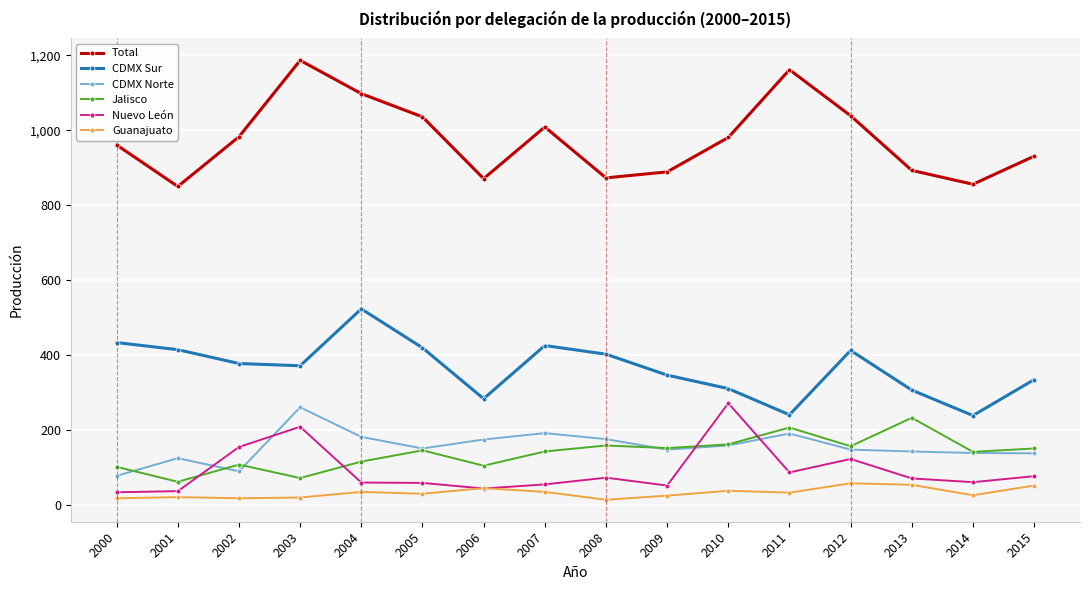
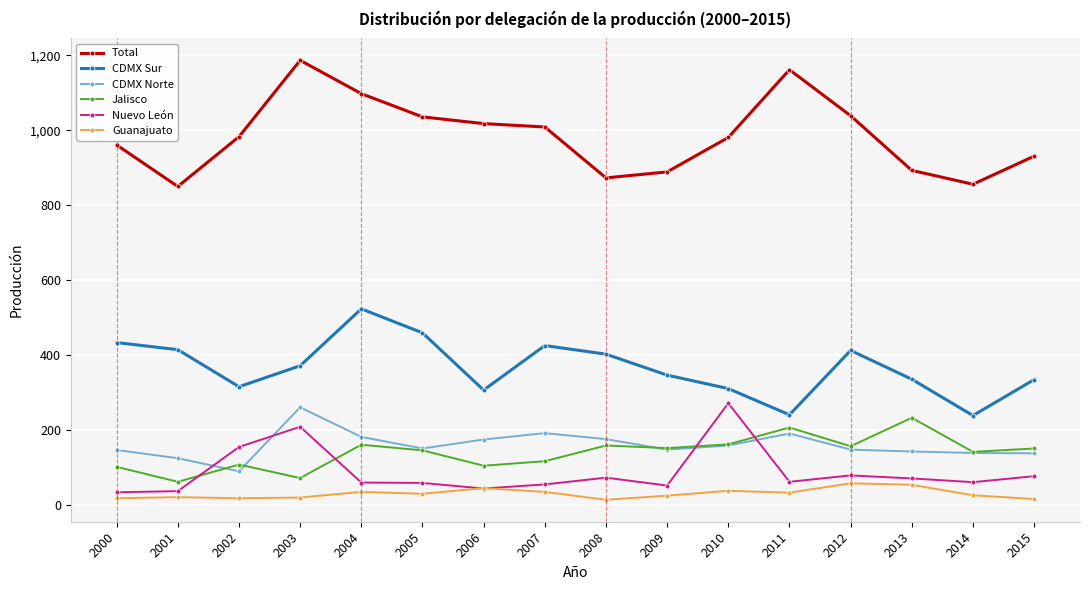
  {
    "Total": {
      "2000": "960",
      "2001": "850",
      "2002": "980",
      "2003": "1,190",
      "2004": "1,100",
      "2005": "1,040",
-     "2006": "870",
+     "2006": "1,020",
      "2007": "1,010",
      "2008": "870",
      "2009": "890",
      "2010": "980",
      "2011": "1,160",
      "2012": "1,040",
      "2013": "890",
      "2014": "860",
      "2015": "930"
    },
    "CDMX Sur": {
      "2000": "430",
      "2001": "410",
-     "2002": "380",
+     "2002": "320",
      "2003": "370",
      "2004": "520",
-     "2005": "420",
-     "2006": "280",
+     "2005": "460",
+     "2006": "310",
      "2007": "430",
      "2008": "400",
      "2009": "350",
      "2010": "310",
      "2011": "240",
      "2012": "410",
-     "2013": "310",
+     "2013": "340",
      "2014": "240",
      "2015": "330"
    },
    "CDMX Norte": {
-     "2000": "80",
+     "2000": "150",
      "2001": "120",
      "2002": "90",
      "2003": "260",
      "2004": "180",
      "2006": "170",
      "2007": "190",
      "2008": "180",
      "2011": "190",
      "2012": "150",
      "2013": "140",
      "2015": "140"
    },
    "Jalisco": {
      "2000": "100",
      "2001": "60",
      "2002": "110",
      "2003": "70",
-     "2004": "120",
+     "2004": "160",
      "2006": "100",
-     "2007": "140",
+     "2007": "120",
      "2008": "160",
      "2011": "210",
      "2012": "160",
      "2013": "230",
      "2015": "150"
    },
    "Nuevo León": {
      "2000": "30",
      "2001": "40",
      "2002": "150",
      "2003": "210",
      "2004": "60",
      "2005": "60",
      "2007": "50",
      "2008": "70",
      "2009": "50",
      "2010": "270",
-     "2011": "90",
-     "2012": "120",
+     "2011": "60",
+     "2012": "80",
      "2013": "70",
      "2014": "60",
      "2015": "80"
    },
    "Guanajuato": {
      "2000": "20",
      "2001": "20",
      "2002": "20",
      "2003": "20",
      "2004": "30",
      "2005": "30",
      "2007": "30",
      "2008": "10",
      "2009": "20",
      "2010": "40",
      "2011": "30",
      "2012": "60",
      "2013": "50",
      "2014": "30",
-     "2015": "50"
+     "2015": "20"
    }
  }
